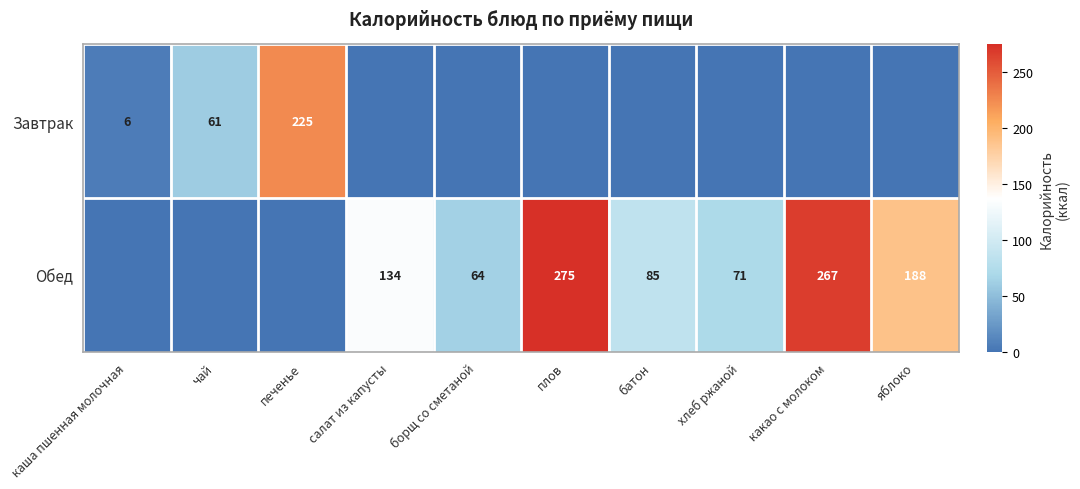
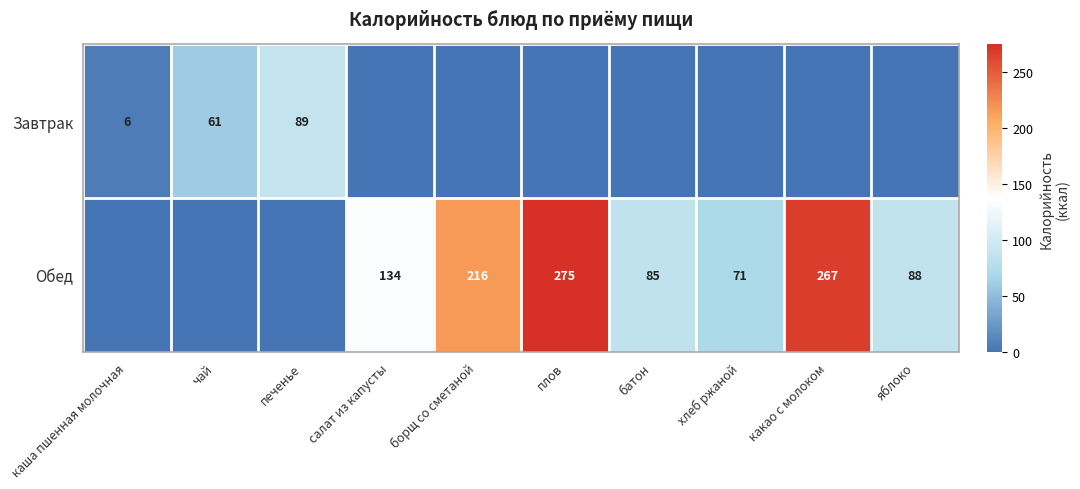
  {
    "Завтрак": {
      "каша пшенная молочная": 6,
      "чай": 61,
-     "печенье": 225
+     "печенье": 89
    },
    "Обед": {
      "салат из капусты": 134,
-     "борщ со сметаной": 64,
+     "борщ со сметаной": 216,
      "плов": 275,
      "батон": 85,
      "хлеб ржаной": 71,
      "какао с молоком": 267,
-     "яблоко": 188
+     "яблоко": 88
    }
  }
